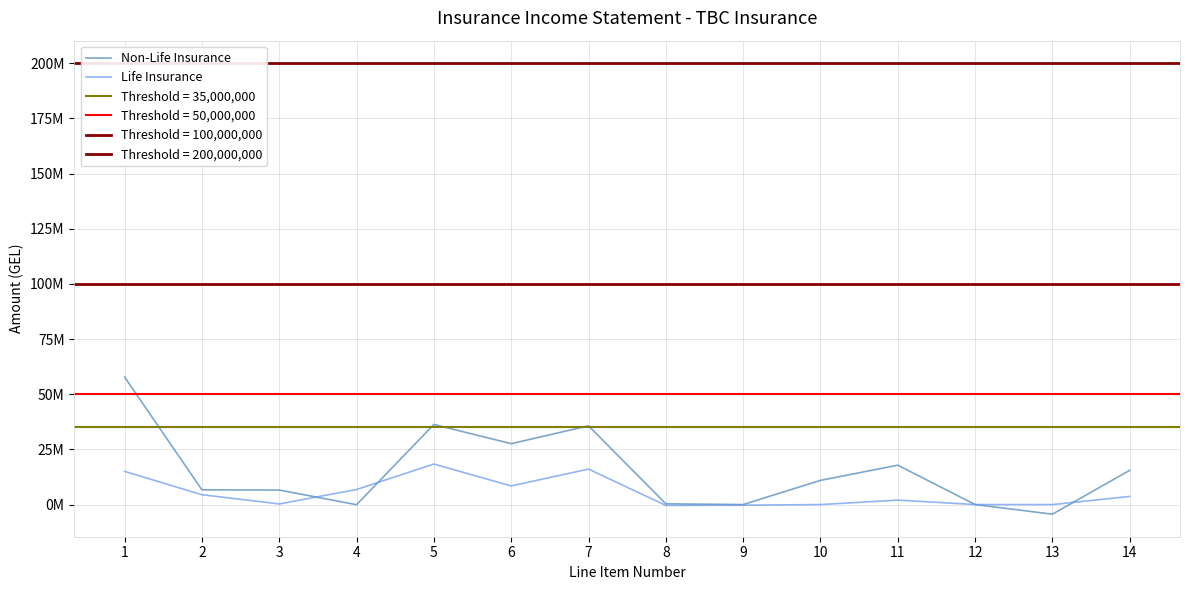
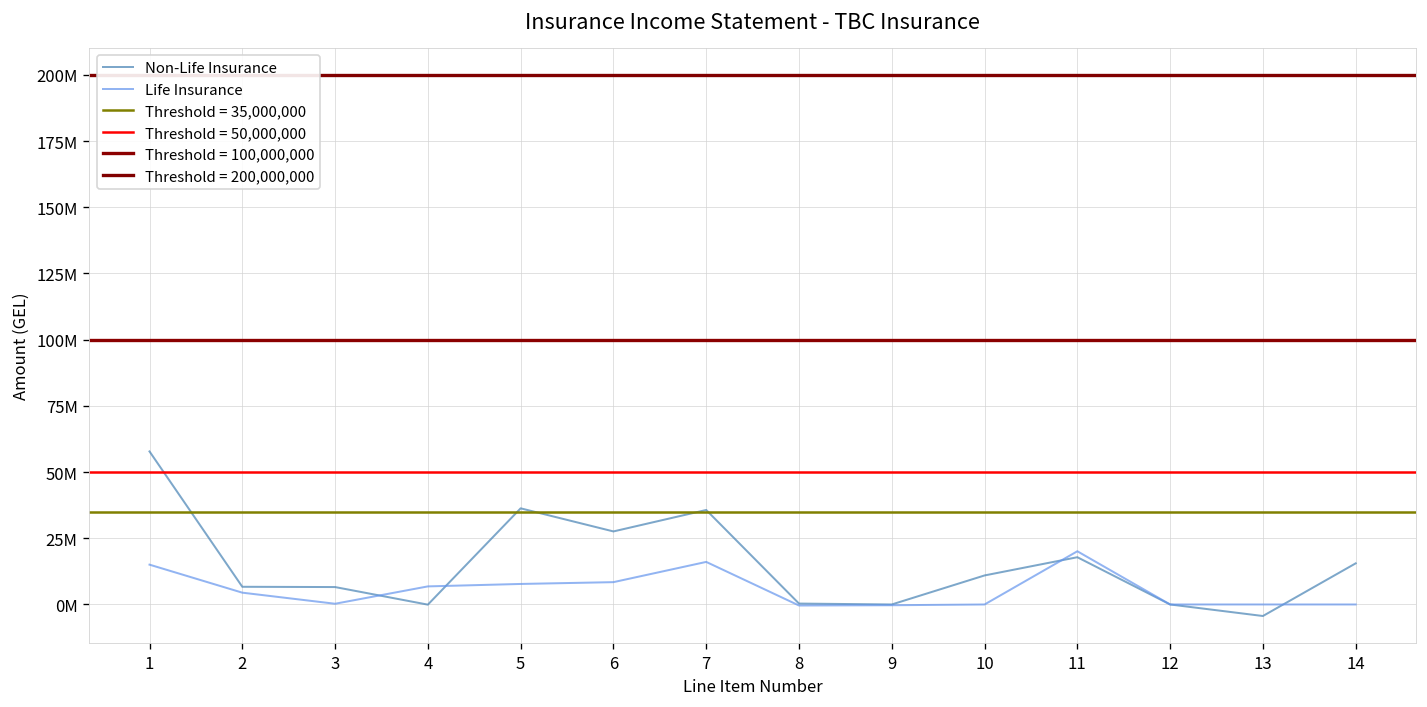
  {
    "Non-Life Insurance": {
      "1": 58000000,
      "2": 7000000,
      "3": 7000000,
      "4": 0,
      "5": 36000000,
      "6": 28000000,
      "7": 36000000,
      "10": 11000000,
      "11": 18000000,
      "13": -4000000,
      "14": 16000000
    },
    "Life Insurance": {
      "1": 15000000,
      "2": 4000000,
      "3": 0,
      "4": 7000000,
-     "5": 18000000,
+     "5": 8000000,
      "6": 8000000,
      "7": 16000000,
      "10": 0,
-     "11": 2000000,
+     "11": 20000000,
      "13": 0,
-     "14": 4000000
+     "14": 0
    }
  }
